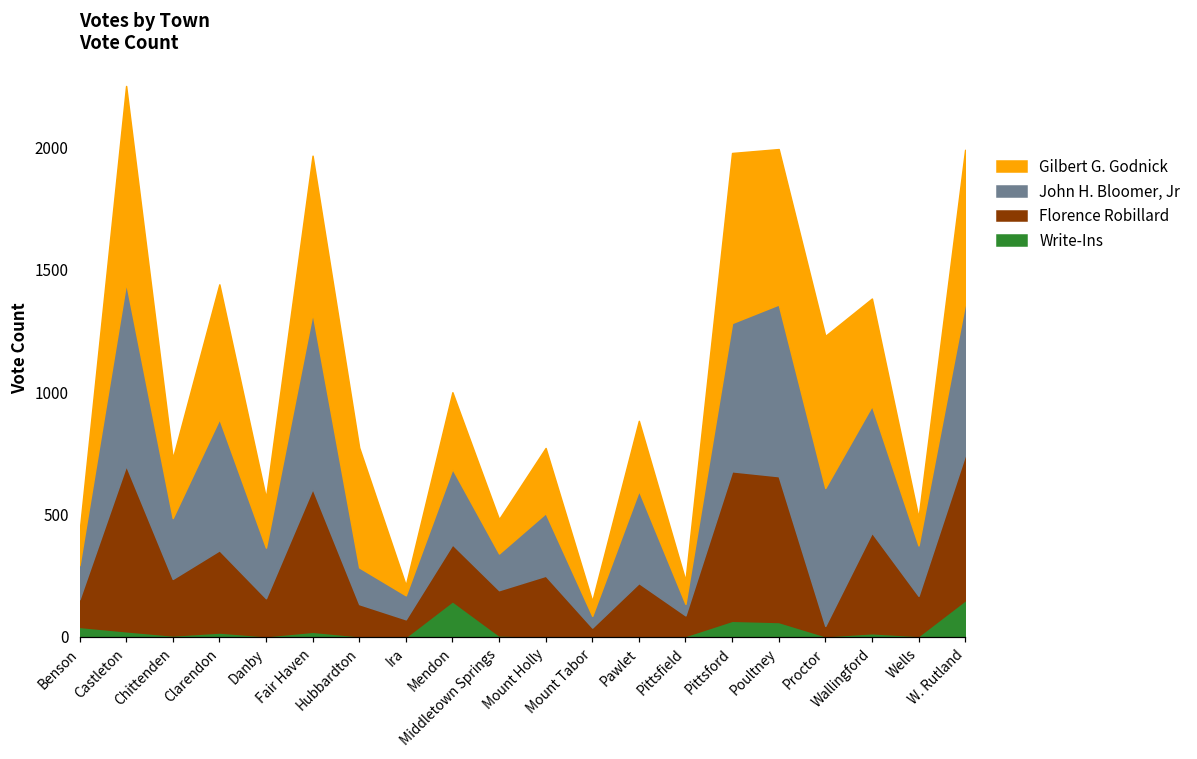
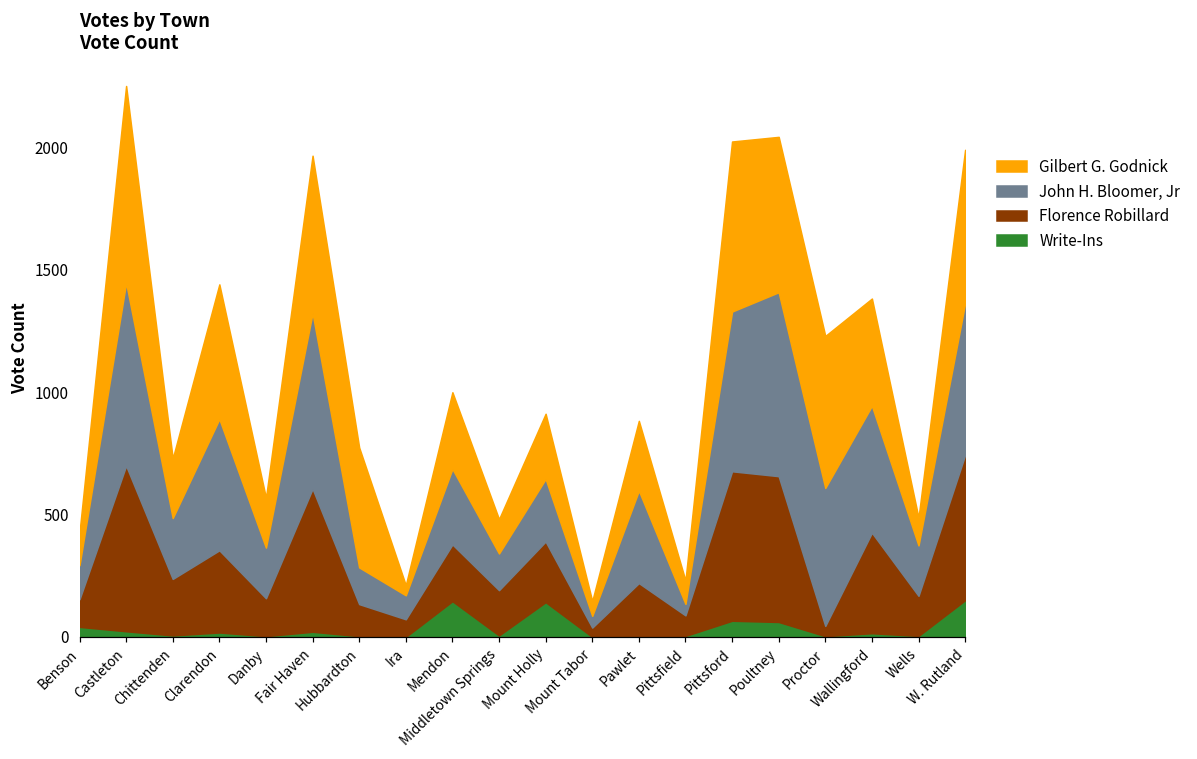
  {
    "Write-Ins": {
-     "Mount Holly": 0
+     "Mount Holly": 140
    },
    "John H. Bloomer, Jr": {
-     "Pittsford": 610,
-     "Poultney": 700
+     "Pittsford": 650,
+     "Poultney": 750
    },
    "Gilbert G. Godnick": {
      "Benson": 130,
      "Castleton": 800,
      "Chittenden": 240,
      "Clarendon": 550,
      "Danby": 200,
      "Fair Haven": 640,
      "Hubbardton": 490,
      "Ira": 40,
      "Mendon": 310,
      "Middletown Springs": 140,
      "Mount Holly": 270,
      "Mount Tabor": 60,
      "Pawlet": 290,
      "Pittsfield": 100,
      "Pittsford": 700,
      "Poultney": 640,
      "Proctor": 620,
      "Wallingford": 440,
      "Wells": 110,
      "W. Rutland": 630
    }
  }
